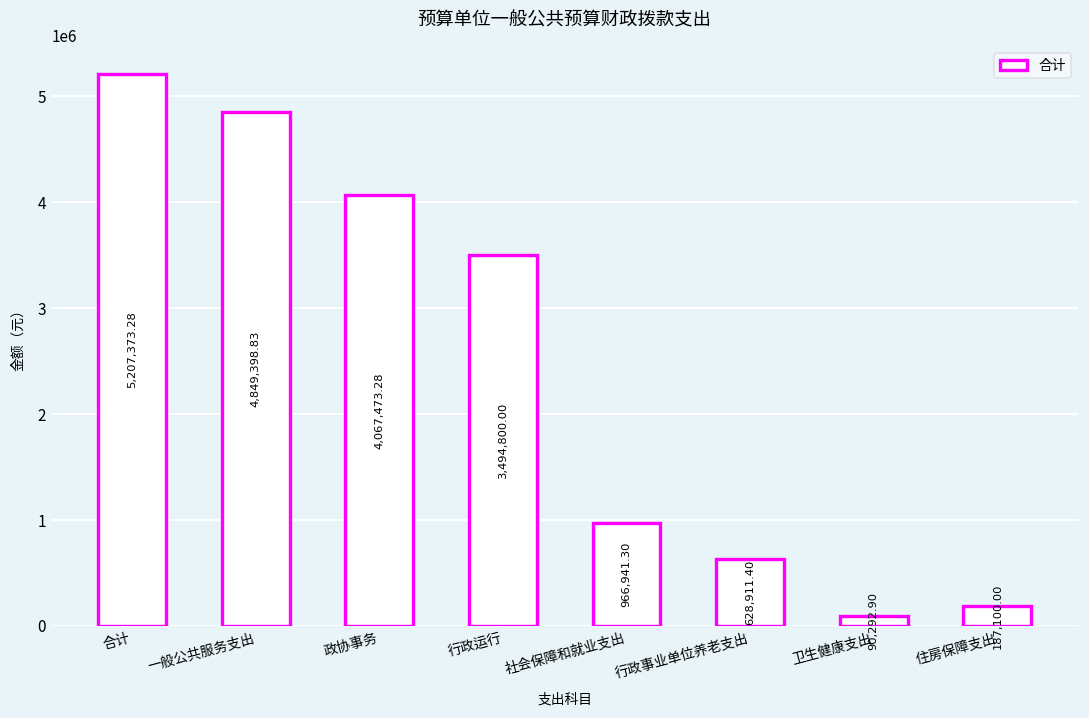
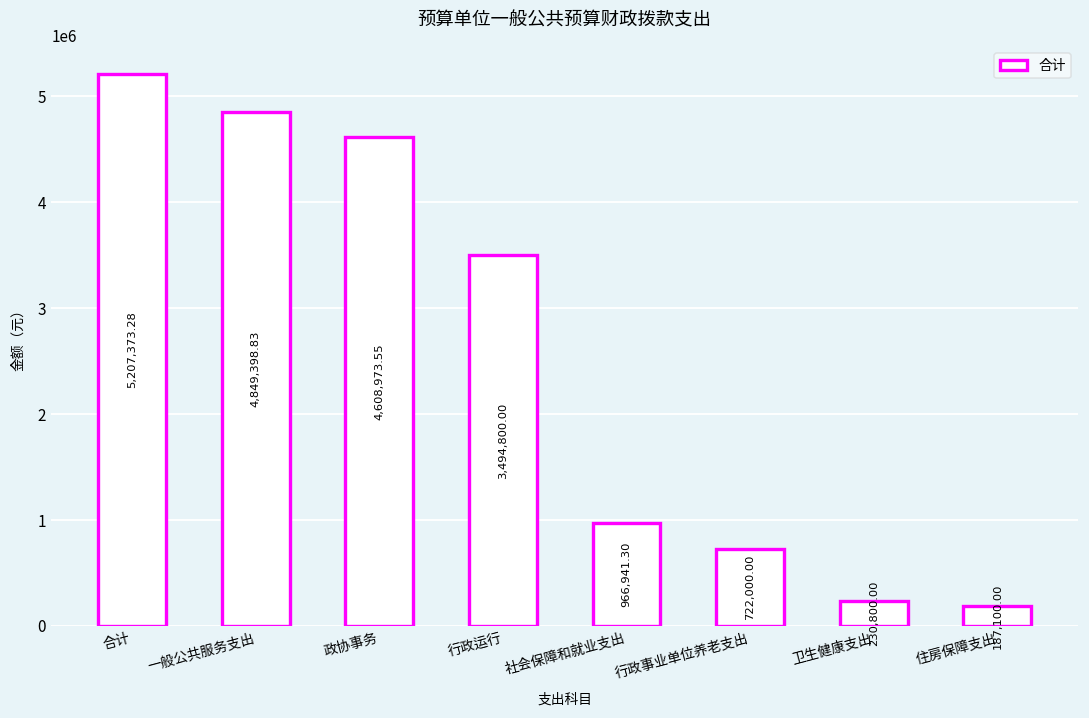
  {
    "合计": "5,207,373.28",
    "一般公共服务支出": "4,849,398.83",
-   "政协事务": "4,067,473.28",
+   "政协事务": "4,608,973.55",
    "行政运行": "3,494,800.00",
    "社会保障和就业支出": "966,941.30",
-   "行政事业单位养老支出": "628,911.40",
-   "卫生健康支出": "90,292.90",
+   "行政事业单位养老支出": "722,000.00",
+   "卫生健康支出": "230,800.00",
    "住房保障支出": "187,100.00"
  }
